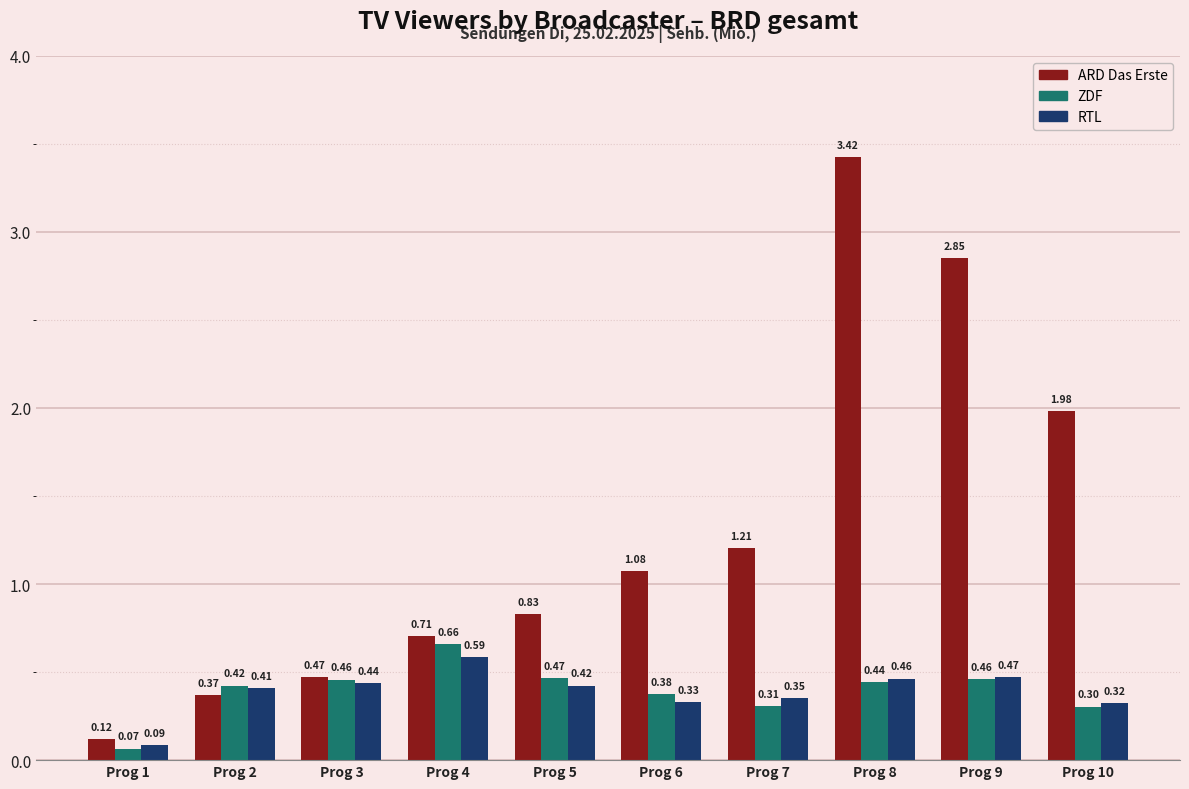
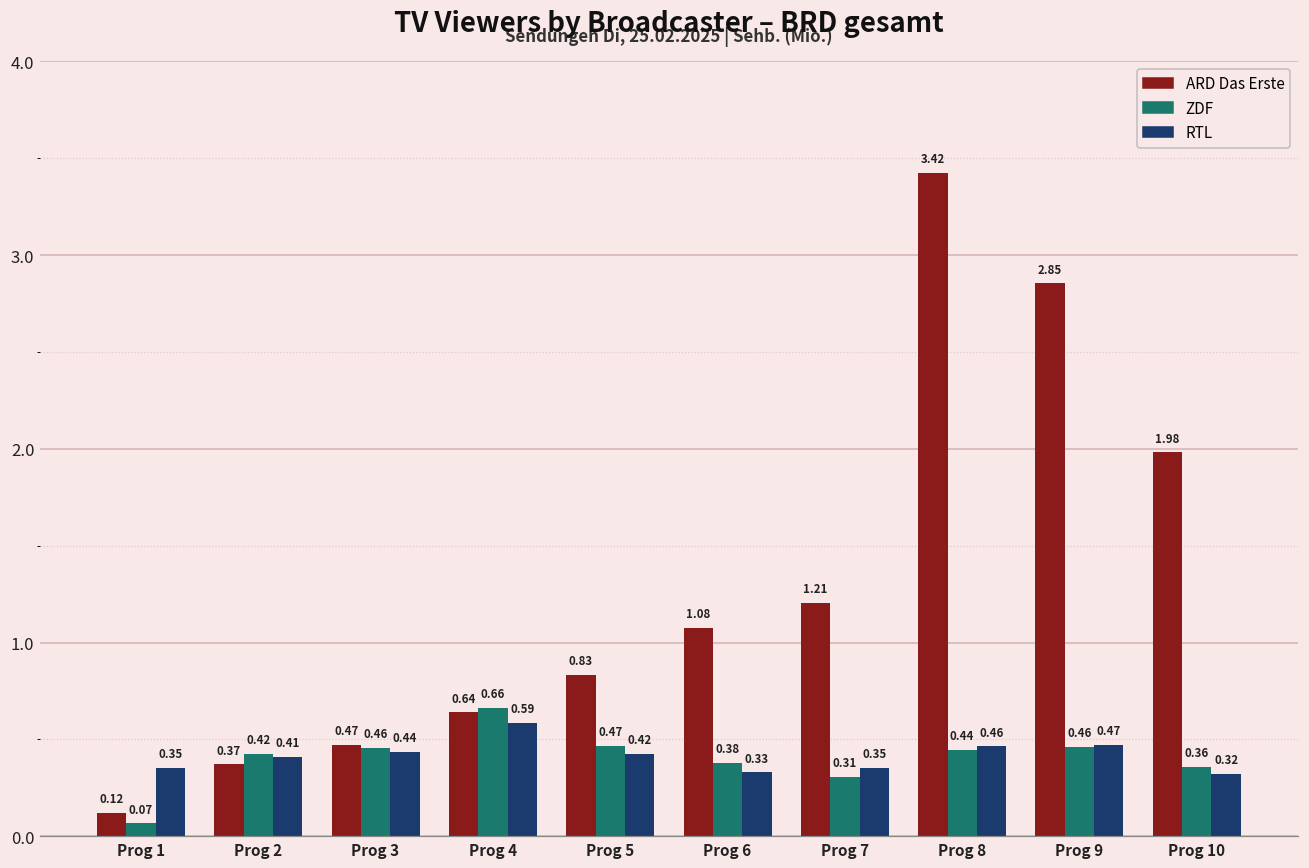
  {
    "ARD Das Erste": {
      "Prog 1": 0.12,
      "Prog 2": 0.37,
      "Prog 3": 0.47,
-     "Prog 4": 0.71,
+     "Prog 4": 0.64,
      "Prog 5": 0.83,
      "Prog 6": 1.08,
      "Prog 7": 1.21,
      "Prog 8": 3.42,
      "Prog 9": 2.85,
      "Prog 10": 1.98
    },
    "ZDF": {
      "Prog 1": 0.07,
      "Prog 2": 0.42,
      "Prog 3": 0.46,
      "Prog 4": 0.66,
      "Prog 5": 0.47,
      "Prog 6": 0.38,
      "Prog 7": 0.31,
      "Prog 8": 0.44,
      "Prog 9": 0.46,
-     "Prog 10": 0.30
+     "Prog 10": 0.36
    },
    "RTL": {
-     "Prog 1": 0.09,
+     "Prog 1": 0.35,
      "Prog 2": 0.41,
      "Prog 3": 0.44,
      "Prog 4": 0.59,
      "Prog 5": 0.42,
      "Prog 6": 0.33,
      "Prog 7": 0.35,
      "Prog 8": 0.46,
      "Prog 9": 0.47,
      "Prog 10": 0.32
    }
  }
